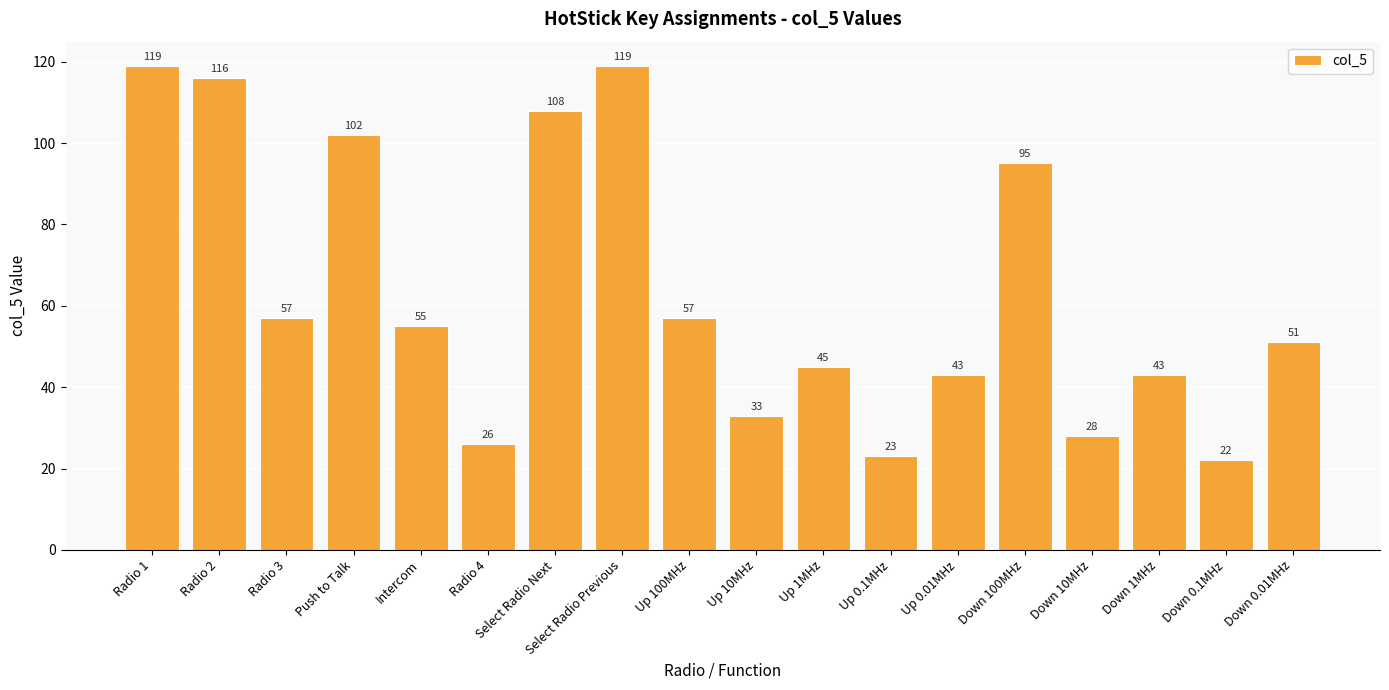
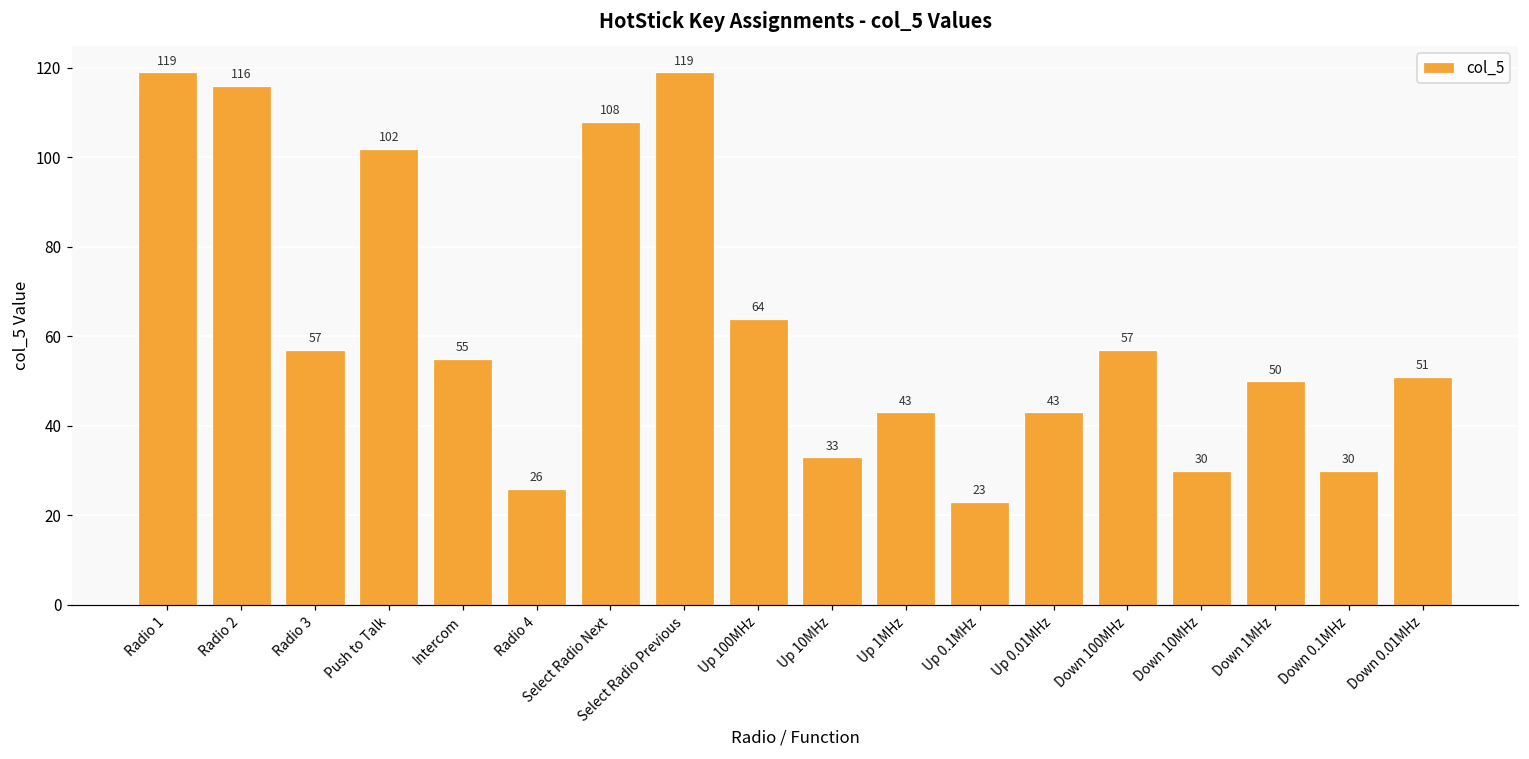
  {
    "Radio 1": 119,
    "Radio 2": 116,
    "Radio 3": 57,
    "Push to Talk": 102,
    "Intercom": 55,
    "Radio 4": 26,
    "Select Radio Next": 108,
    "Select Radio Previous": 119,
-   "Up 100MHz": 57,
+   "Up 100MHz": 64,
    "Up 10MHz": 33,
-   "Up 1MHz": 45,
+   "Up 1MHz": 43,
    "Up 0.1MHz": 23,
    "Up 0.01MHz": 43,
-   "Down 100MHz": 95,
-   "Down 10MHz": 28,
-   "Down 1MHz": 43,
-   "Down 0.1MHz": 22,
+   "Down 100MHz": 57,
+   "Down 10MHz": 30,
+   "Down 1MHz": 50,
+   "Down 0.1MHz": 30,
    "Down 0.01MHz": 51
  }
